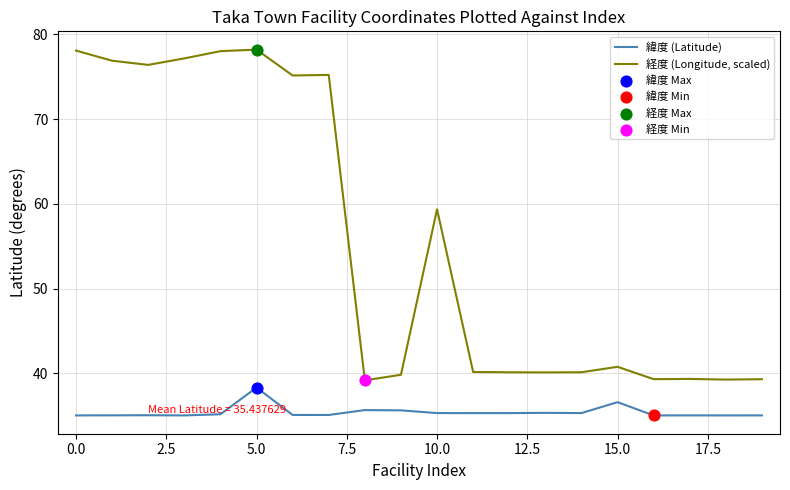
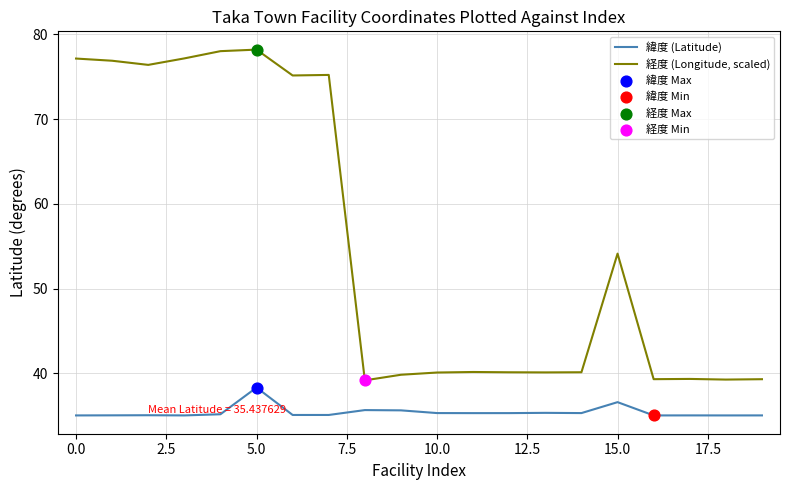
  {
    "緯度 (Latitude)": {
      "0.0": 35,
      "10.0": 35,
      "15.0": 37
    },
    "経度 (Longitude, scaled)": {
-     "0.0": 78,
-     "10.0": 59,
-     "15.0": 41
+     "0.0": 77,
+     "10.0": 40,
+     "15.0": 54
    }
  }
